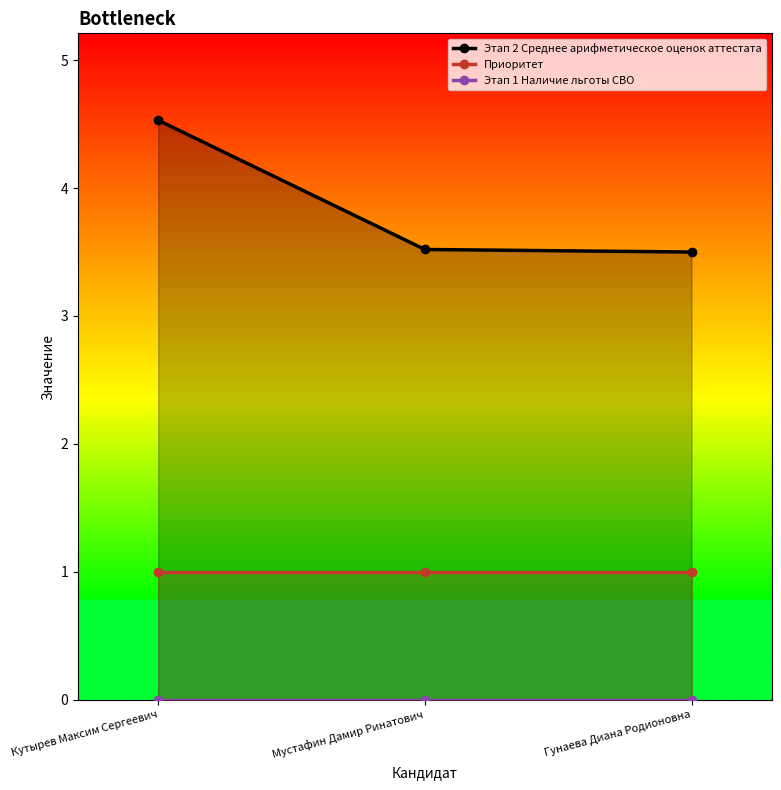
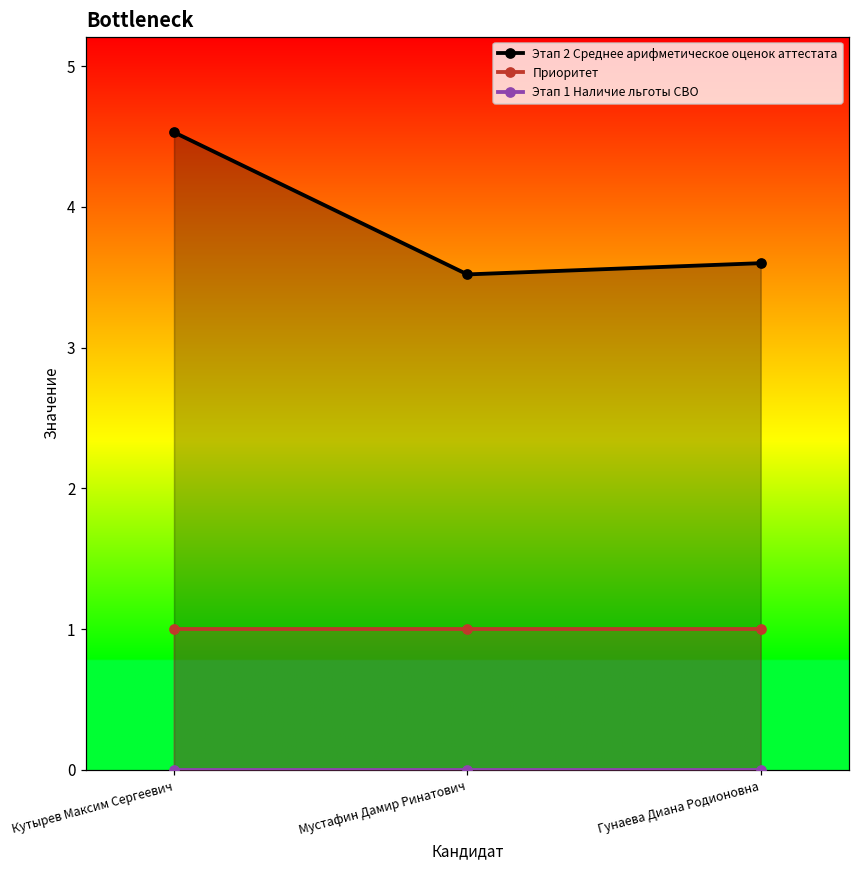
  {
    "Этап 2 Среднее арифметическое оценок аттестата": {
      "Кутырев Максим Сергеевич": 4.53,
      "Мустафин Дамир Ринатович": 3.52,
-     "Гунаева Диана Родионовна": 3.5
+     "Гунаева Диана Родионовна": 3.6
    },
    "Приоритет": {
      "Кутырев Максим Сергеевич": 1.0,
      "Мустафин Дамир Ринатович": 1.0,
      "Гунаева Диана Родионовна": 1.0
    },
    "Этап 1 Наличие льготы СВО": {
      "Кутырев Максим Сергеевич": 0.0,
      "Мустафин Дамир Ринатович": 0.0,
      "Гунаева Диана Родионовна": 0.0
    }
  }
